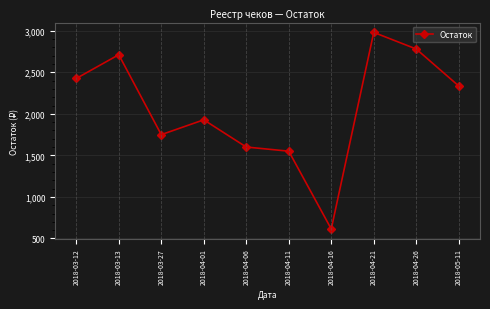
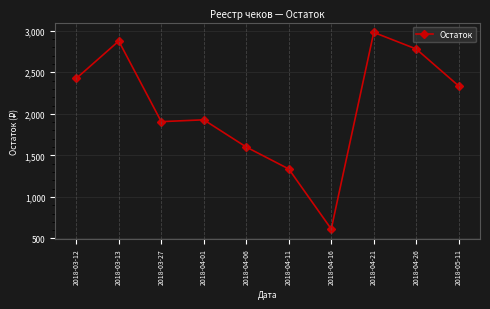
  {
    "2018-03-12": "2,400",
-   "2018-03-13": "2,700",
-   "2018-03-27": "1,700",
+   "2018-03-13": "2,900",
+   "2018-03-27": "1,900",
    "2018-04-01": "1,900",
    "2018-04-06": "1,600",
-   "2018-04-11": "1,600",
+   "2018-04-11": "1,300",
    "2018-04-16": "600",
    "2018-04-21": "3,000",
    "2018-04-26": "2,800",
    "2018-05-11": "2,300"
  }
